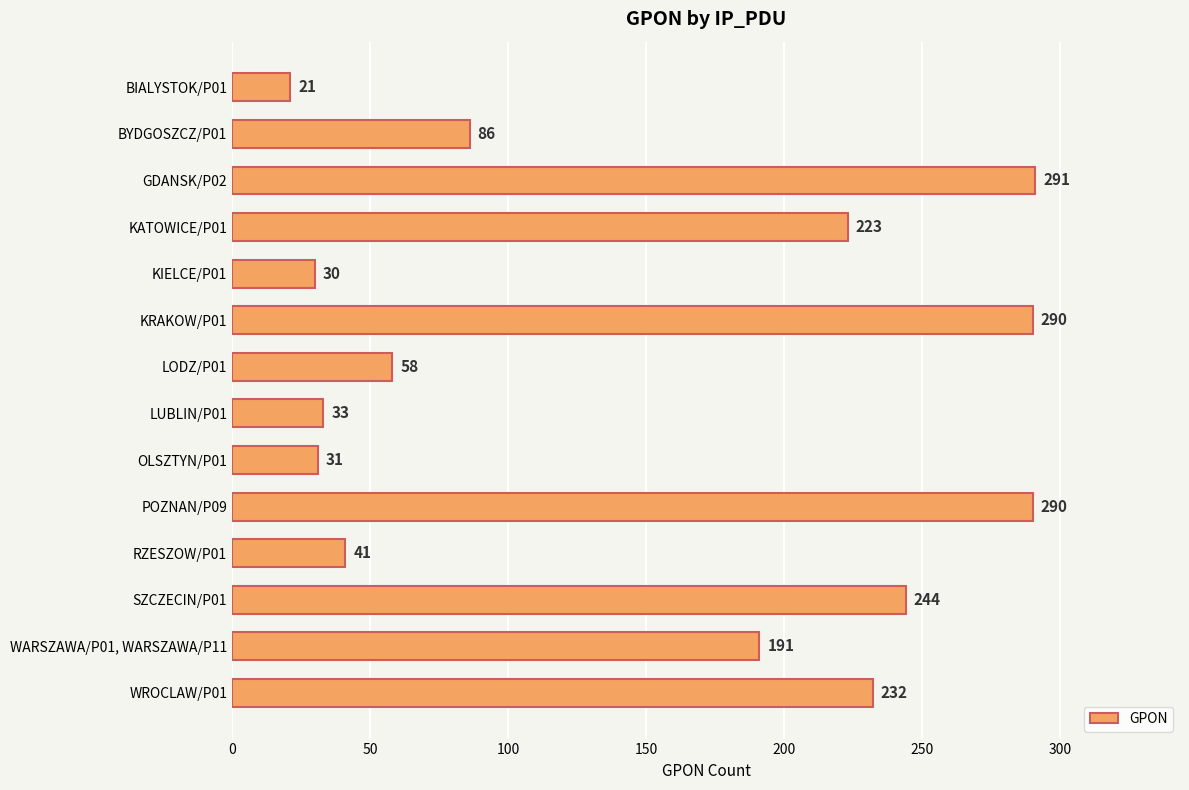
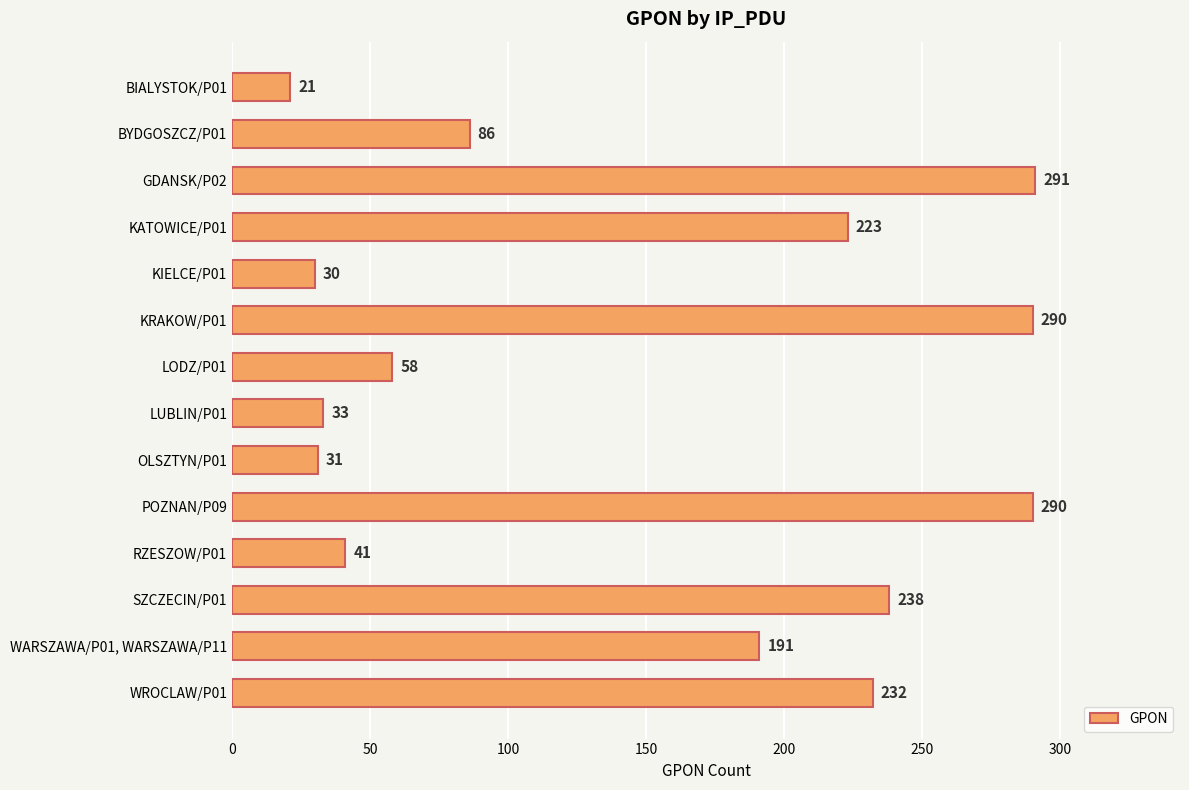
  {
    "BIALYSTOK/P01": 21,
    "BYDGOSZCZ/P01": 86,
    "GDANSK/P02": 291,
    "KATOWICE/P01": 223,
    "KIELCE/P01": 30,
    "KRAKOW/P01": 290,
    "LODZ/P01": 58,
    "LUBLIN/P01": 33,
    "OLSZTYN/P01": 31,
    "POZNAN/P09": 290,
    "RZESZOW/P01": 41,
-   "SZCZECIN/P01": 244,
+   "SZCZECIN/P01": 238,
    "WARSZAWA/P01, WARSZAWA/P11": 191,
    "WROCLAW/P01": 232
  }
